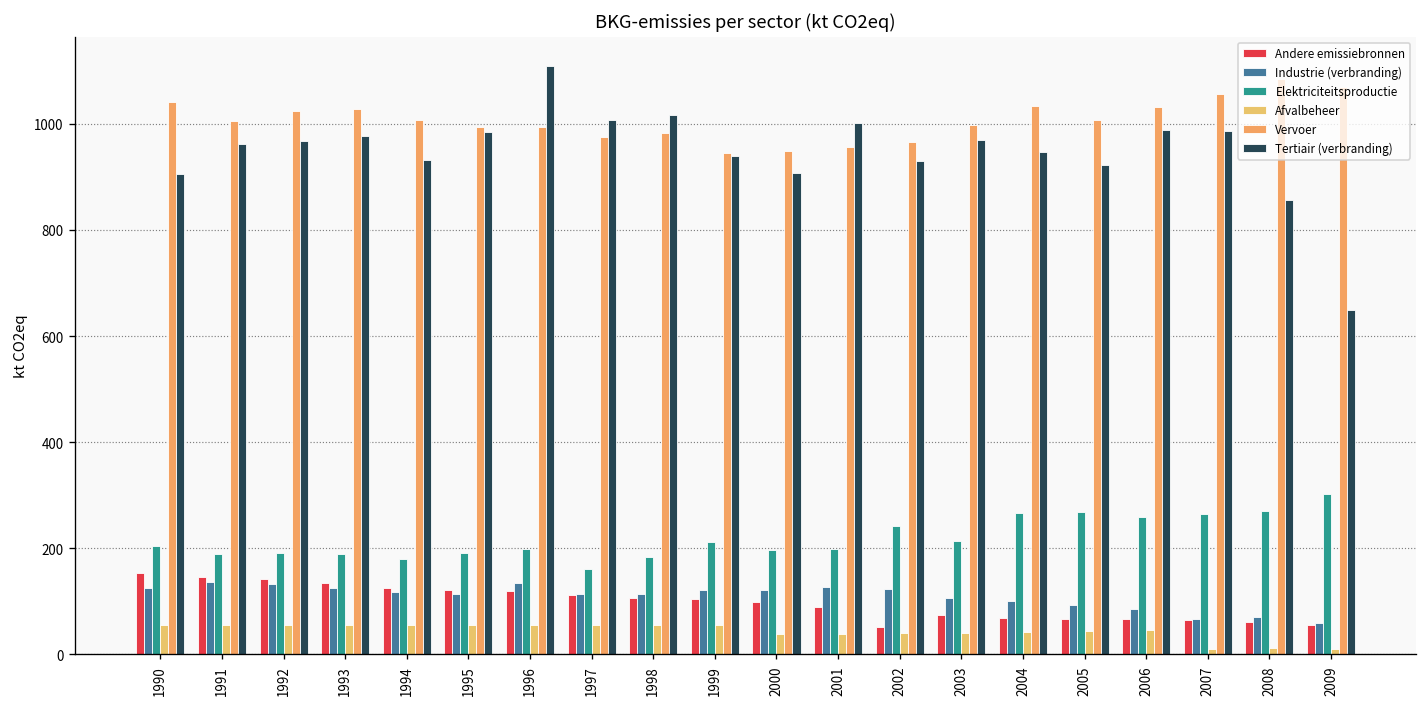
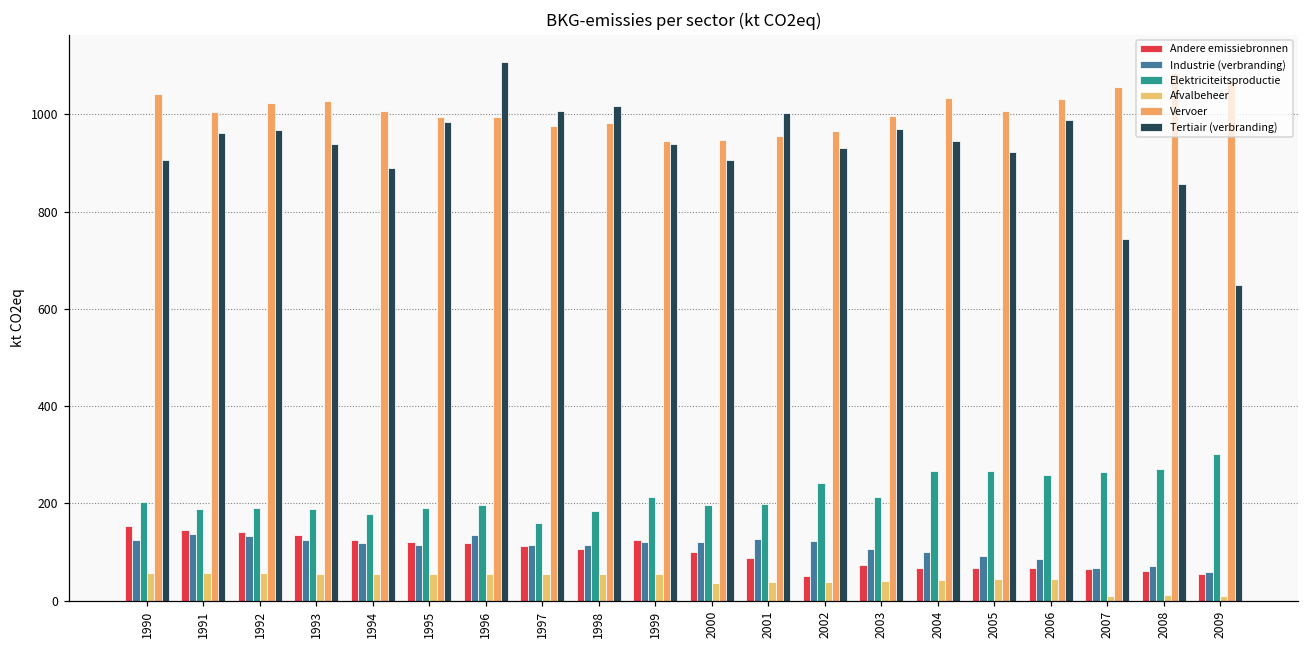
  {
    "Andere emissiebronnen": {
      "1990": 150,
      "1991": 150,
      "1992": 140,
      "1993": 130,
      "1994": 120,
      "1995": 120,
      "1996": 120,
      "1997": 110,
      "1998": 110,
-     "1999": 100,
+     "1999": 120,
      "2000": 100,
      "2001": 90,
      "2002": 50,
      "2003": 70,
      "2004": 70,
      "2005": 70,
      "2006": 70,
      "2007": 60,
      "2008": 60,
      "2009": 50
    },
    "Tertiair (verbranding)": {
      "1990": 910,
      "1991": 960,
      "1992": 970,
-     "1993": 980,
-     "1994": 930,
+     "1993": 940,
+     "1994": 890,
      "1995": 990,
      "1996": 1110,
      "1997": 1010,
      "1998": 1020,
      "1999": 940,
      "2000": 910,
      "2001": 1000,
      "2002": 930,
      "2003": 970,
      "2004": 950,
      "2005": 920,
      "2006": 990,
-     "2007": 990,
+     "2007": 740,
      "2008": 860,
      "2009": 650
    }
  }
